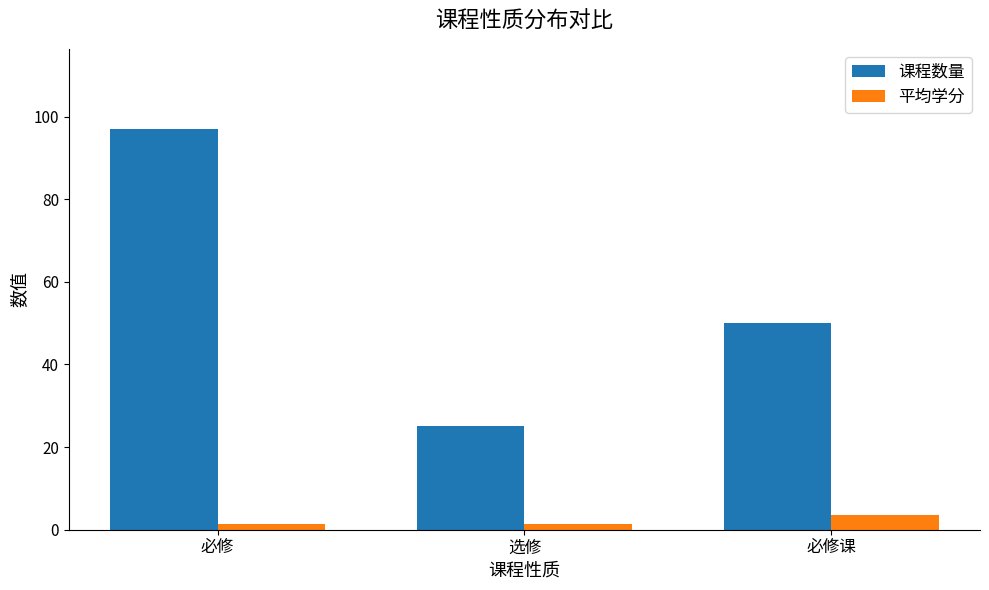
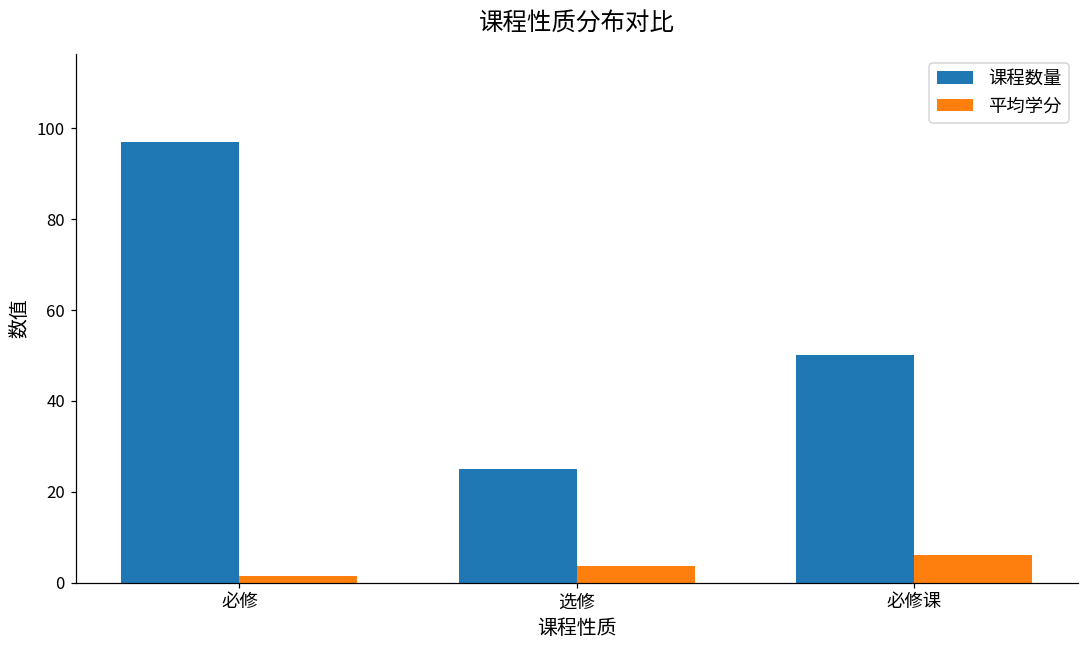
  {
    "课程数量": {
      "必修": 97,
      "选修": 25,
      "必修课": 50
    },
    "平均学分": {
      "必修": 1,
-     "选修": 1,
-     "必修课": 4
+     "选修": 4,
+     "必修课": 6
    }
  }
